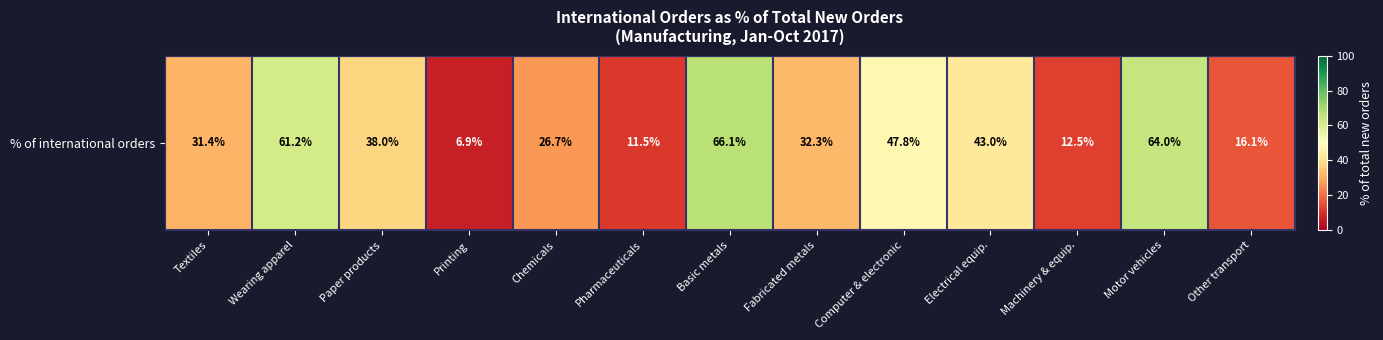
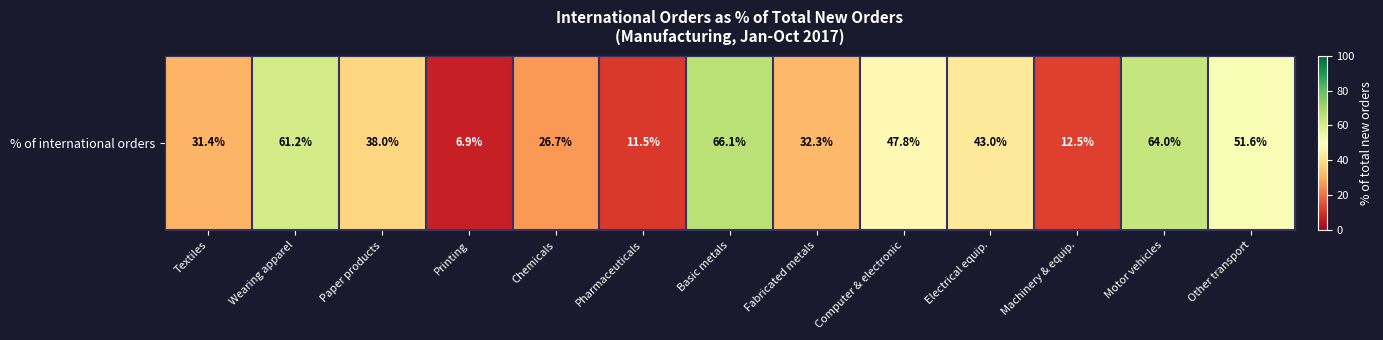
  {
    "% of international orders": {
      "Textiles": "31.4%",
      "Wearing apparel": "61.2%",
      "Paper products": "38.0%",
      "Printing": "6.9%",
      "Chemicals": "26.7%",
      "Pharmaceuticals": "11.5%",
      "Basic metals": "66.1%",
      "Fabricated metals": "32.3%",
      "Computer & electronic": "47.8%",
      "Electrical equip.": "43.0%",
      "Machinery & equip.": "12.5%",
      "Motor vehicles": "64.0%",
-     "Other transport": "16.1%"
+     "Other transport": "51.6%"
    }
  }
